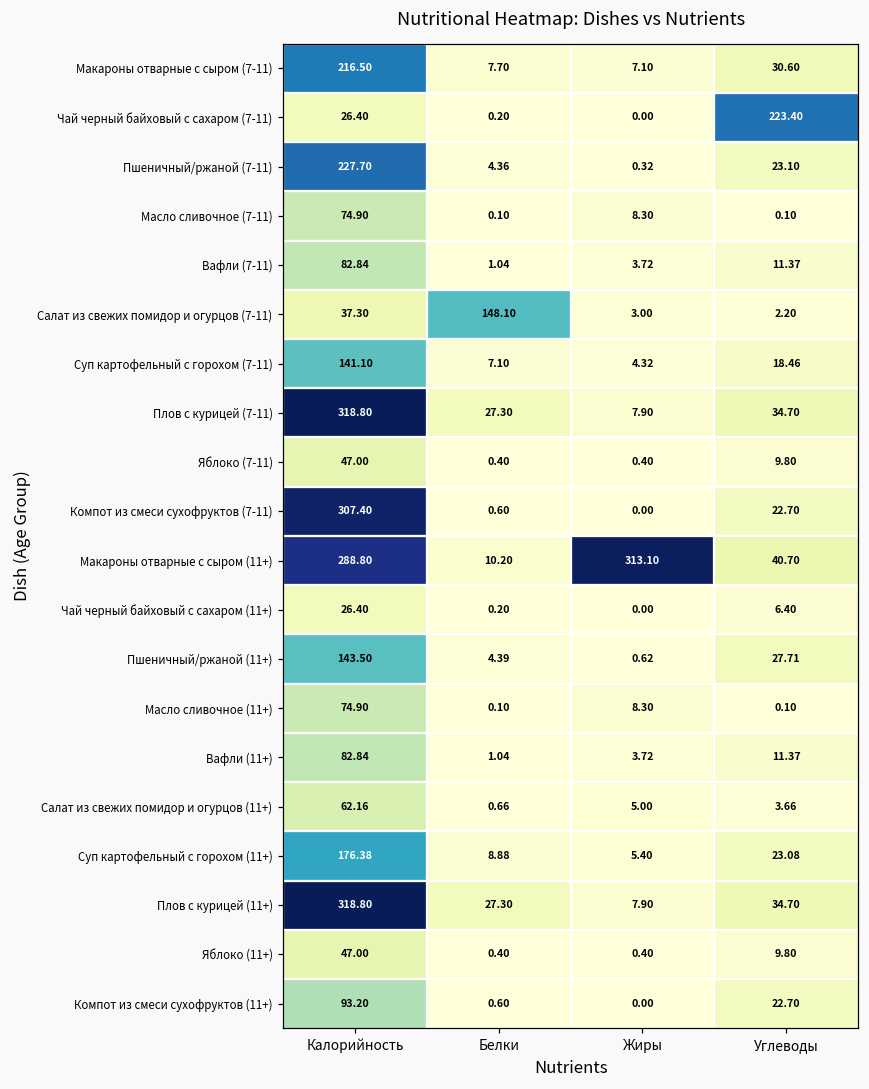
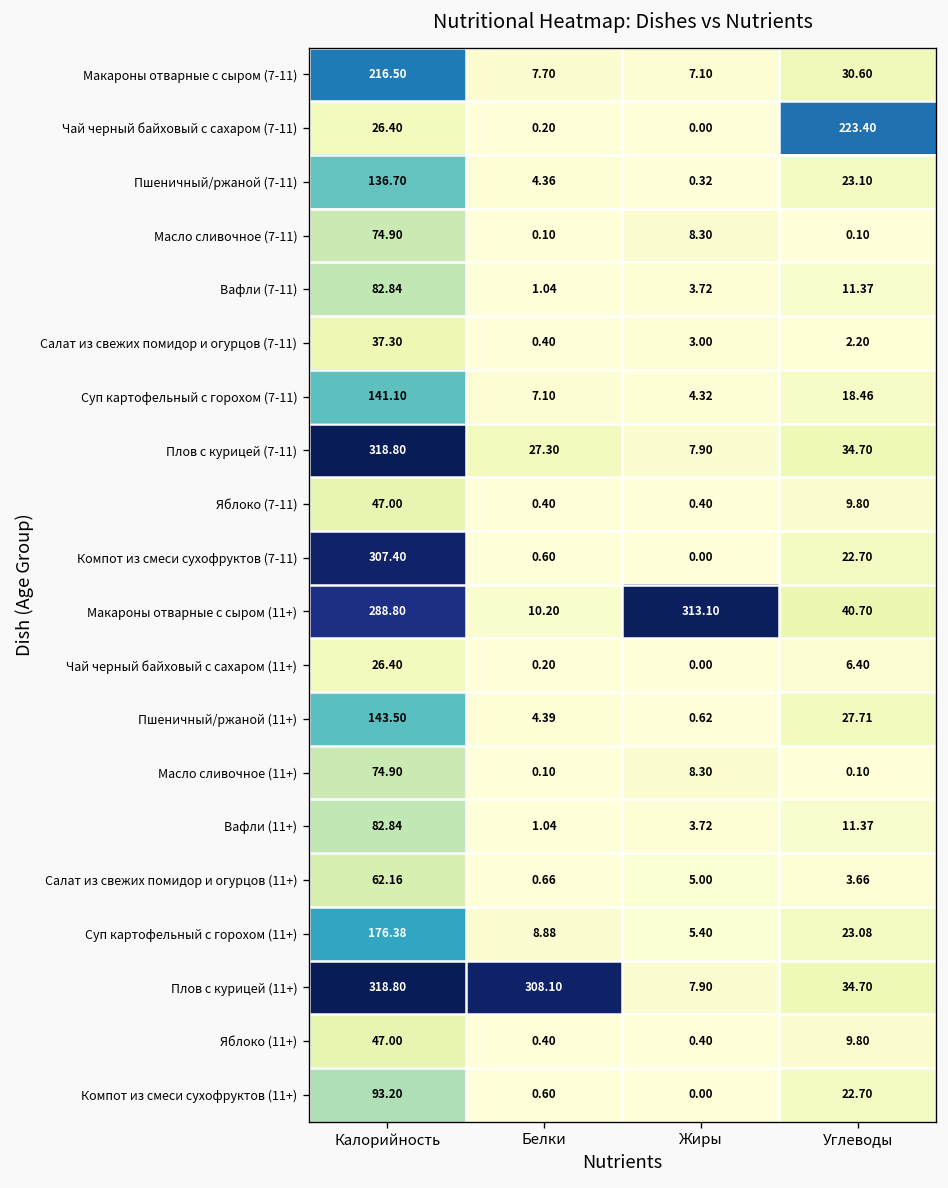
  {
    "Макароны отварные с сыром (7-11)": {
      "Калорийность": 216.50,
      "Белки": 7.70,
      "Жиры": 7.10,
      "Углеводы": 30.60
    },
    "Чай черный байховый с сахаром (7-11)": {
      "Калорийность": 26.40,
      "Белки": 0.20,
      "Жиры": 0.00,
      "Углеводы": 223.40
    },
    "Пшеничный/ржаной (7-11)": {
-     "Калорийность": 227.70,
+     "Калорийность": 136.70,
      "Белки": 4.36,
      "Жиры": 0.32,
      "Углеводы": 23.10
    },
    "Масло сливочное (7-11)": {
      "Калорийность": 74.90,
      "Белки": 0.10,
      "Жиры": 8.30,
      "Углеводы": 0.10
    },
    "Вафли (7-11)": {
      "Калорийность": 82.84,
      "Белки": 1.04,
      "Жиры": 3.72,
      "Углеводы": 11.37
    },
    "Салат из свежих помидор и огурцов (7-11)": {
      "Калорийность": 37.30,
-     "Белки": 148.10,
+     "Белки": 0.40,
      "Жиры": 3.00,
      "Углеводы": 2.20
    },
    "Суп картофельный с горохом (7-11)": {
      "Калорийность": 141.10,
      "Белки": 7.10,
      "Жиры": 4.32,
      "Углеводы": 18.46
    },
    "Плов с курицей (7-11)": {
      "Калорийность": 318.80,
      "Белки": 27.30,
      "Жиры": 7.90,
      "Углеводы": 34.70
    },
    "Яблоко (7-11)": {
      "Калорийность": 47.00,
      "Белки": 0.40,
      "Жиры": 0.40,
      "Углеводы": 9.80
    },
    "Компот из смеси сухофруктов (7-11)": {
      "Калорийность": 307.40,
      "Белки": 0.60,
      "Жиры": 0.00,
      "Углеводы": 22.70
    },
    "Макароны отварные с сыром (11+)": {
      "Калорийность": 288.80,
      "Белки": 10.20,
      "Жиры": 313.10,
      "Углеводы": 40.70
    },
    "Чай черный байховый с сахаром (11+)": {
      "Калорийность": 26.40,
      "Белки": 0.20,
      "Жиры": 0.00,
      "Углеводы": 6.40
    },
    "Пшеничный/ржаной (11+)": {
      "Калорийность": 143.50,
      "Белки": 4.39,
      "Жиры": 0.62,
      "Углеводы": 27.71
    },
    "Масло сливочное (11+)": {
      "Калорийность": 74.90,
      "Белки": 0.10,
      "Жиры": 8.30,
      "Углеводы": 0.10
    },
    "Вафли (11+)": {
      "Калорийность": 82.84,
      "Белки": 1.04,
      "Жиры": 3.72,
      "Углеводы": 11.37
    },
    "Салат из свежих помидор и огурцов (11+)": {
      "Калорийность": 62.16,
      "Белки": 0.66,
      "Жиры": 5.00,
      "Углеводы": 3.66
    },
    "Суп картофельный с горохом (11+)": {
      "Калорийность": 176.38,
      "Белки": 8.88,
      "Жиры": 5.40,
      "Углеводы": 23.08
    },
    "Плов с курицей (11+)": {
      "Калорийность": 318.80,
-     "Белки": 27.30,
+     "Белки": 308.10,
      "Жиры": 7.90,
      "Углеводы": 34.70
    },
    "Яблоко (11+)": {
      "Калорийность": 47.00,
      "Белки": 0.40,
      "Жиры": 0.40,
      "Углеводы": 9.80
    },
    "Компот из смеси сухофруктов (11+)": {
      "Калорийность": 93.20,
      "Белки": 0.60,
      "Жиры": 0.00,
      "Углеводы": 22.70
    }
  }
